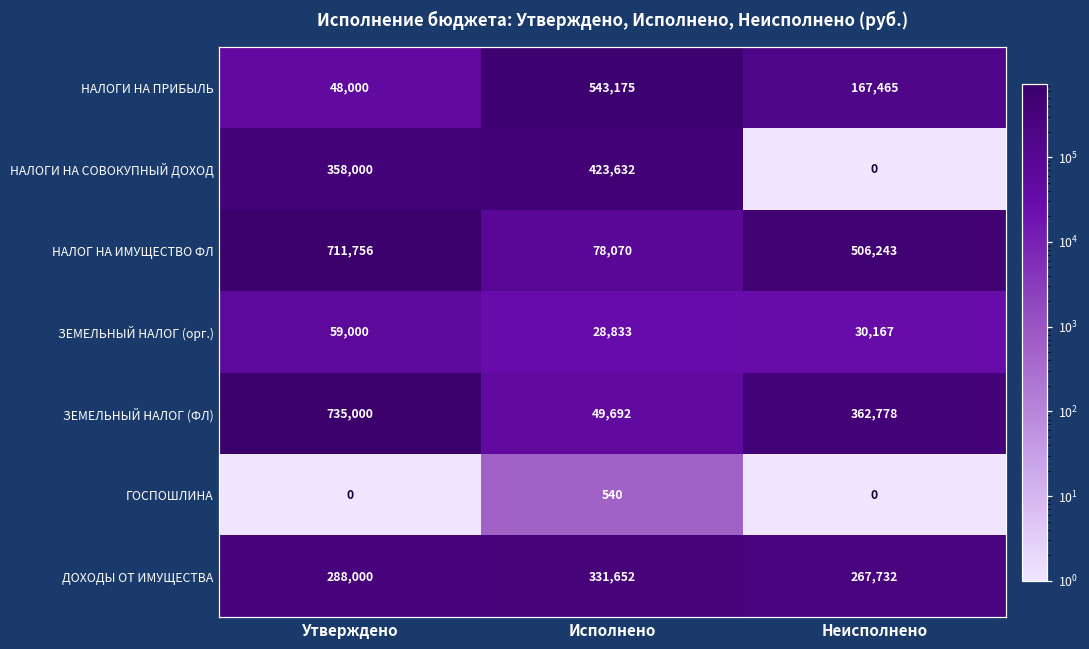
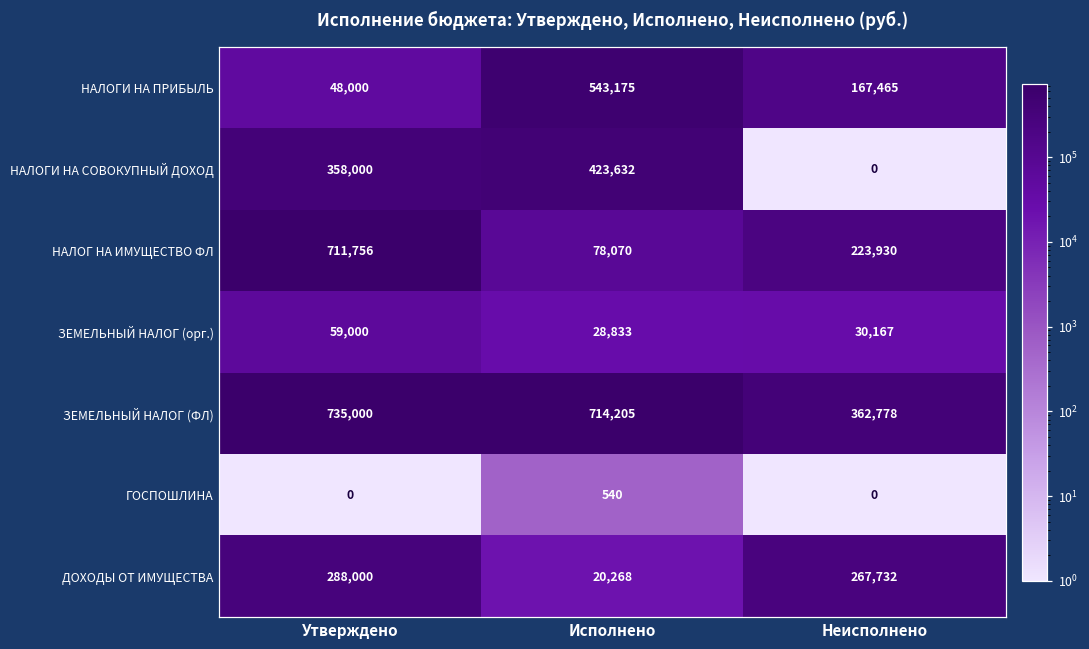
  {
    "НАЛОГИ НА ПРИБЫЛЬ": {
      "Утверждено": "48,000",
      "Исполнено": "543,175",
      "Неисполнено": "167,465"
    },
    "НАЛОГИ НА СОВОКУПНЫЙ ДОХОД": {
      "Утверждено": "358,000",
      "Исполнено": "423,632",
      "Неисполнено": "0"
    },
    "НАЛОГ НА ИМУЩЕСТВО ФЛ": {
      "Утверждено": "711,756",
      "Исполнено": "78,070",
-     "Неисполнено": "506,243"
+     "Неисполнено": "223,930"
    },
    "ЗЕМЕЛЬНЫЙ НАЛОГ (орг.)": {
      "Утверждено": "59,000",
      "Исполнено": "28,833",
      "Неисполнено": "30,167"
    },
    "ЗЕМЕЛЬНЫЙ НАЛОГ (ФЛ)": {
      "Утверждено": "735,000",
-     "Исполнено": "49,692",
+     "Исполнено": "714,205",
      "Неисполнено": "362,778"
    },
    "ГОСПОШЛИНА": {
      "Утверждено": "0",
      "Исполнено": "540",
      "Неисполнено": "0"
    },
    "ДОХОДЫ ОТ ИМУЩЕСТВА": {
      "Утверждено": "288,000",
-     "Исполнено": "331,652",
+     "Исполнено": "20,268",
      "Неисполнено": "267,732"
    }
  }
